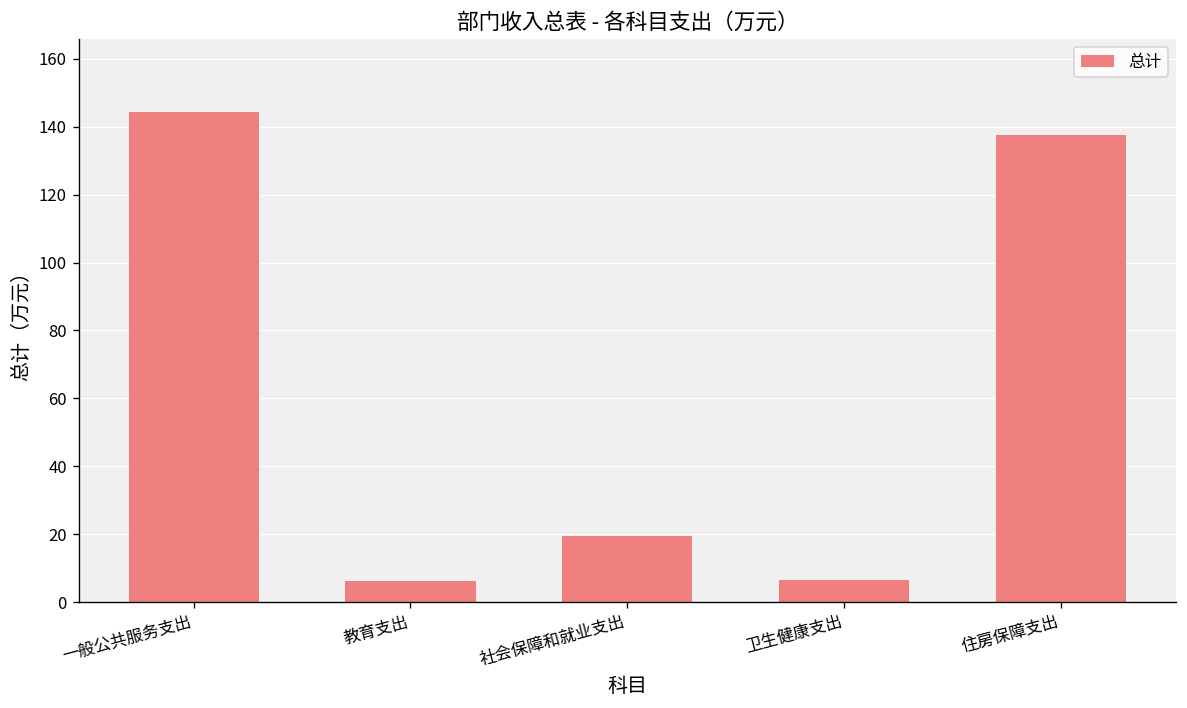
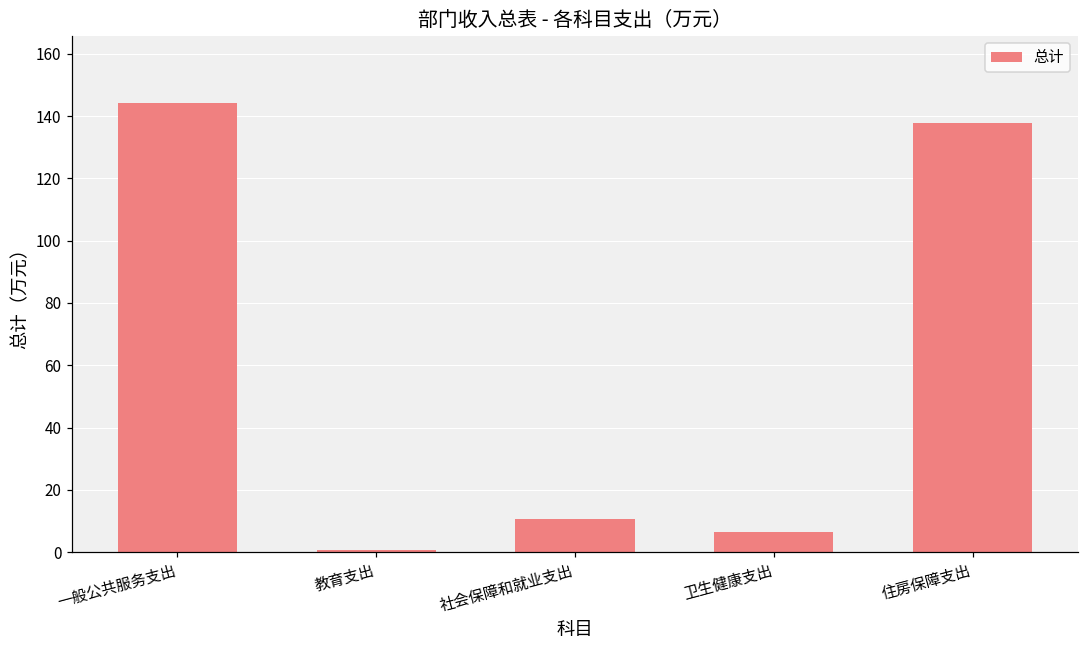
  {
    "一般公共服务支出": 144,
-   "教育支出": 6,
-   "社会保障和就业支出": 19,
+   "教育支出": 1,
+   "社会保障和就业支出": 11,
    "卫生健康支出": 7,
    "住房保障支出": 138
  }
